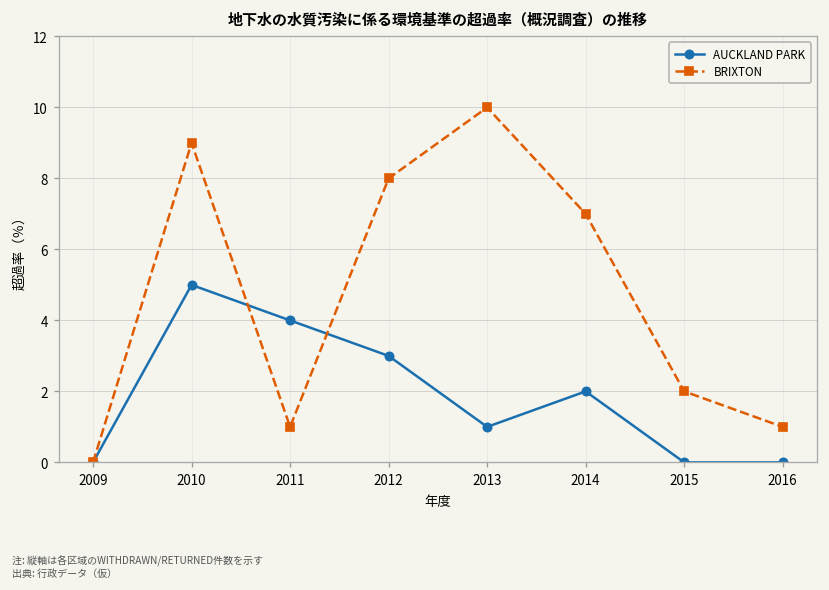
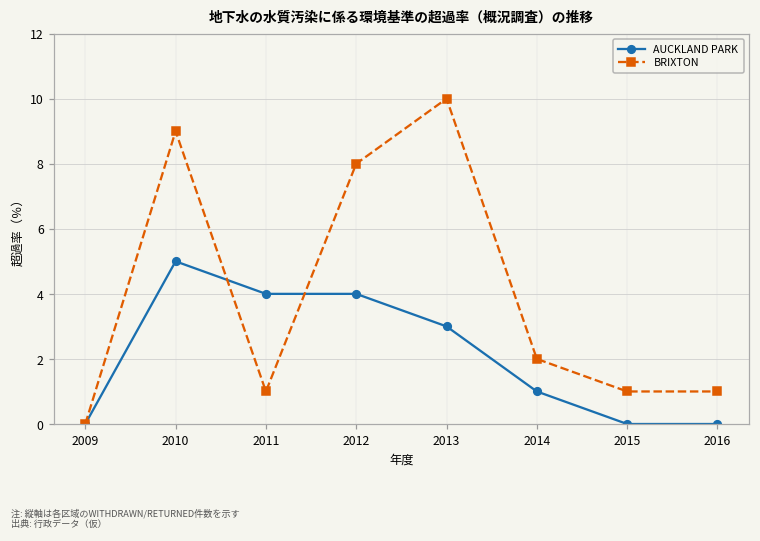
  {
    "AUCKLAND PARK": {
      "2010": 5,
      "2011": 4,
-     "2012": 3,
-     "2013": 1,
-     "2014": 2,
+     "2012": 4,
+     "2013": 3,
+     "2014": 1,
      "2015": 0,
      "2016": 0
    },
    "BRIXTON": {
      "2010": 9,
      "2011": 1,
      "2012": 8,
      "2013": 10,
-     "2014": 7,
-     "2015": 2,
+     "2014": 2,
+     "2015": 1,
      "2016": 1
    }
  }
